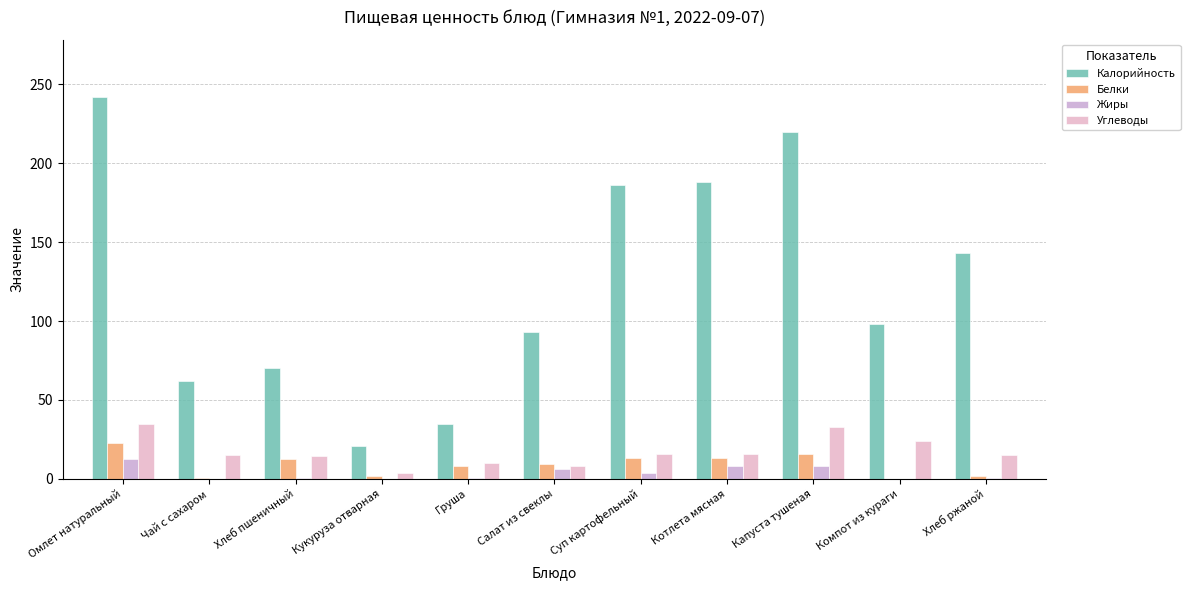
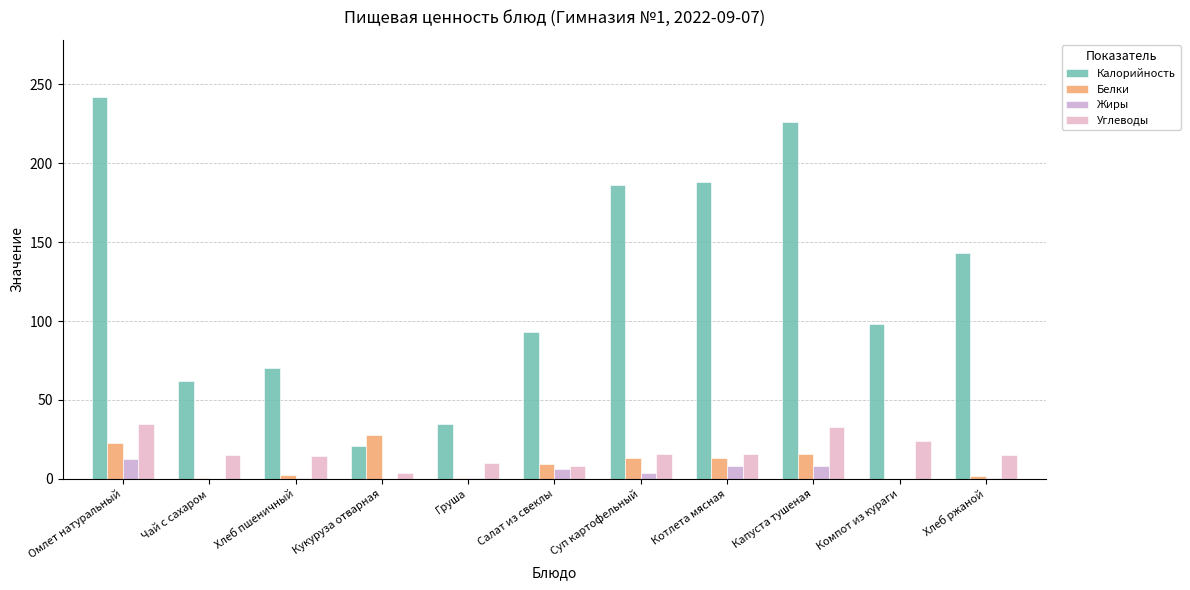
  {
    "Калорийность": {
      "Омлет натуральный": 242,
      "Чай с сахаром": 62,
      "Хлеб пшеничный": 70,
      "Кукуруза отварная": 21,
      "Груша": 35,
      "Салат из свеклы": 93,
      "Суп картофельный": 186,
      "Котлета мясная": 188,
-     "Капуста тушеная": 220,
+     "Капуста тушеная": 226,
      "Компот из кураги": 98,
      "Хлеб ржаной": 143
    },
    "Белки": {
      "Омлет натуральный": 23,
-     "Хлеб пшеничный": 12,
-     "Кукуруза отварная": 2,
-     "Груша": 8,
+     "Хлеб пшеничный": 2,
+     "Кукуруза отварная": 28,
+     "Груша": 0,
      "Салат из свеклы": 9,
      "Суп картофельный": 13,
      "Котлета мясная": 13,
      "Капуста тушеная": 16,
      "Хлеб ржаной": 2
    }
  }
